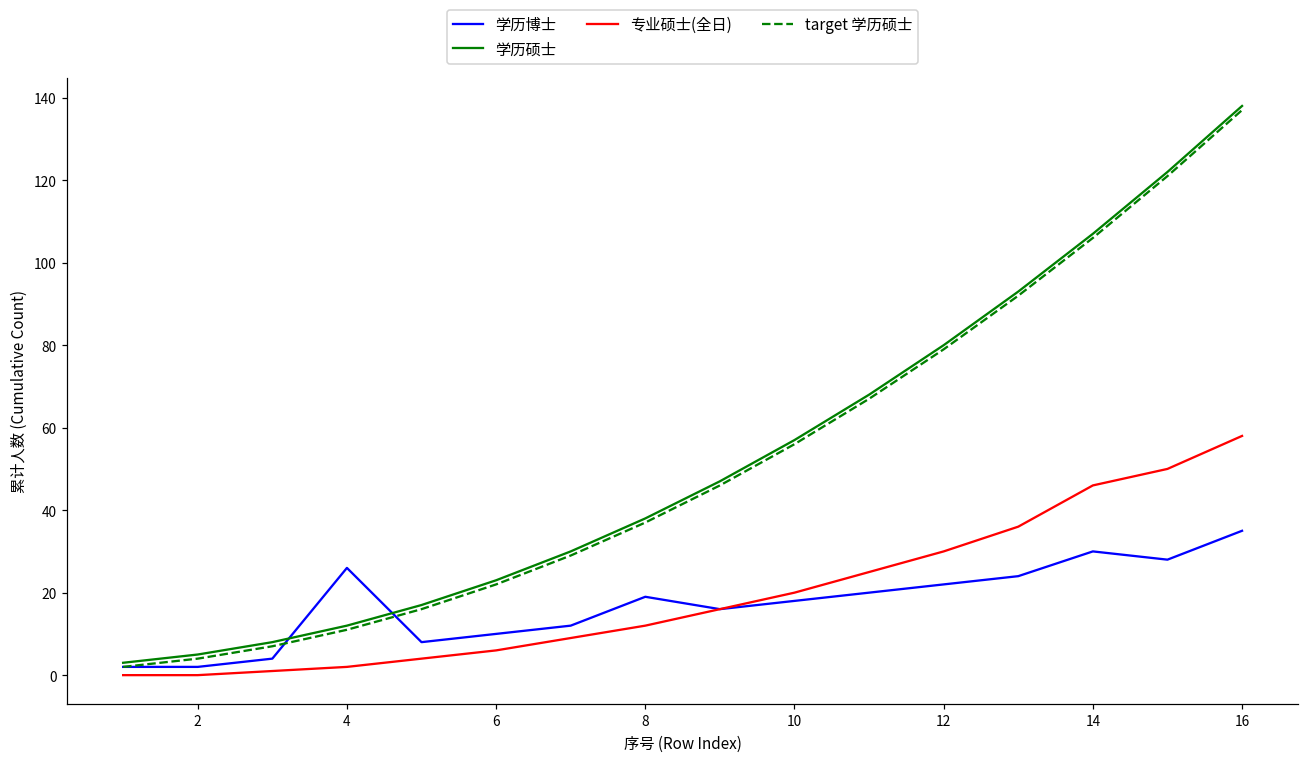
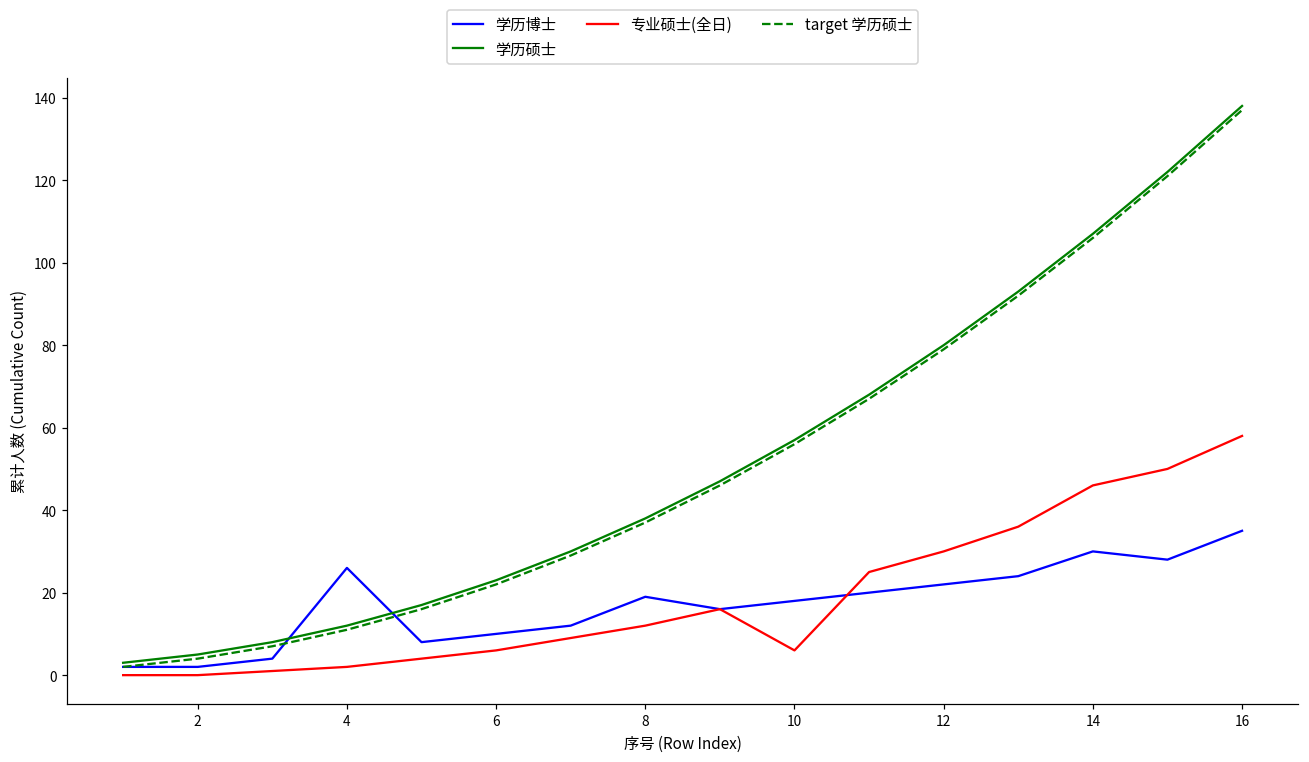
  {
    "学历博士": {
      "2": 2,
      "4": 26,
      "6": 10,
      "8": 19,
      "10": 18,
      "12": 22,
      "14": 30,
      "16": 35
    },
    "专业硕士(全日)": {
      "2": 0,
      "4": 2,
      "6": 6,
      "8": 12,
-     "10": 20,
+     "10": 6,
      "12": 30,
      "14": 46,
      "16": 58
    }
  }
